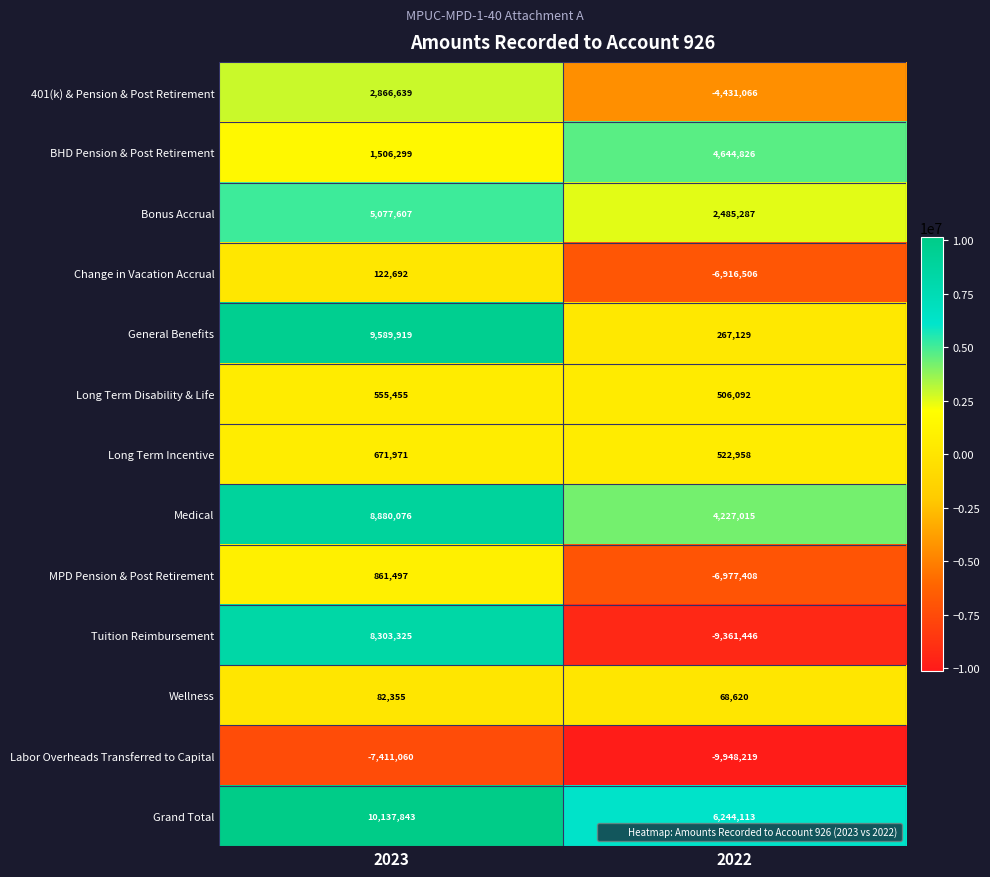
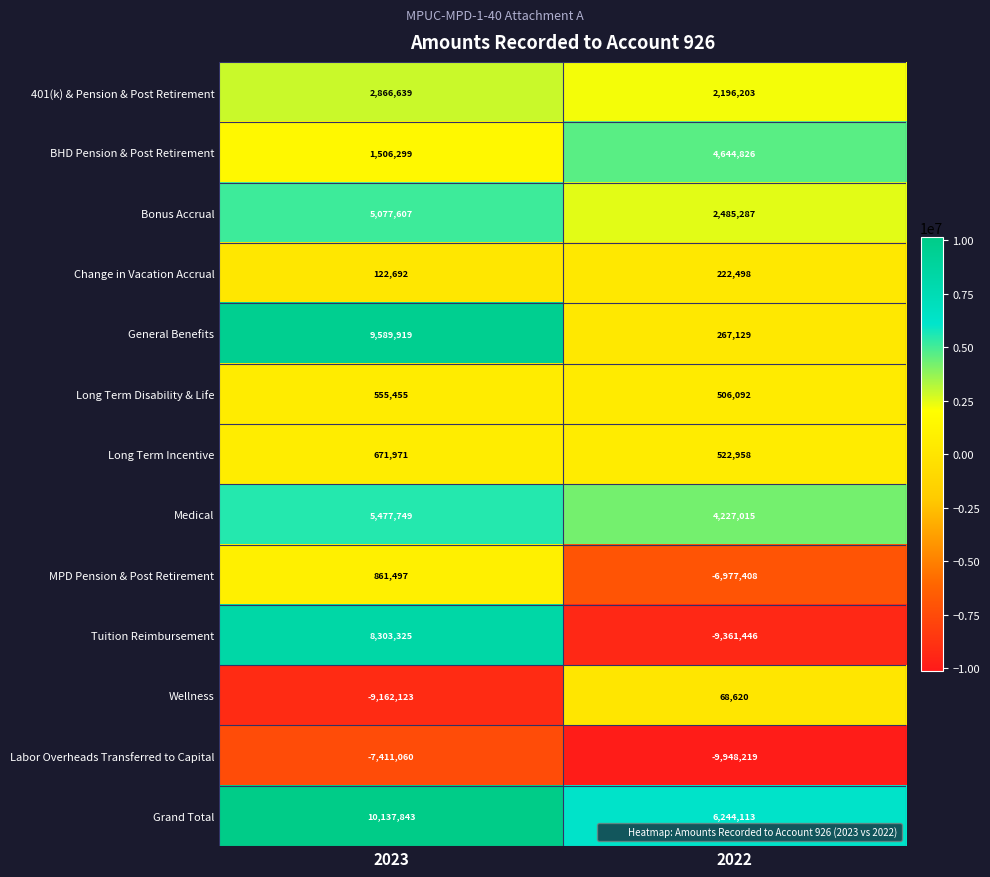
  {
    "401(k) & Pension & Post Retirement": {
      "2023": "2,866,639",
-     "2022": "-4,431,066"
+     "2022": "2,196,203"
    },
    "BHD Pension & Post Retirement": {
      "2023": "1,506,299",
      "2022": "4,644,826"
    },
    "Bonus Accrual": {
      "2023": "5,077,607",
      "2022": "2,485,287"
    },
    "Change in Vacation Accrual": {
      "2023": "122,692",
-     "2022": "-6,916,506"
+     "2022": "222,498"
    },
    "General Benefits": {
      "2023": "9,589,919",
      "2022": "267,129"
    },
    "Long Term Disability & Life": {
      "2023": "555,455",
      "2022": "506,092"
    },
    "Long Term Incentive": {
      "2023": "671,971",
      "2022": "522,958"
    },
    "Medical": {
-     "2023": "8,880,076",
+     "2023": "5,477,749",
      "2022": "4,227,015"
    },
    "MPD Pension & Post Retirement": {
      "2023": "861,497",
      "2022": "-6,977,408"
    },
    "Tuition Reimbursement": {
      "2023": "8,303,325",
      "2022": "-9,361,446"
    },
    "Wellness": {
-     "2023": "82,355",
+     "2023": "-9,162,123",
      "2022": "68,620"
    },
    "Labor Overheads Transferred to Capital": {
      "2023": "-7,411,060",
      "2022": "-9,948,219"
    },
    "Grand Total": {
      "2023": "10,137,843",
      "2022": "6,244,113"
    }
  }
